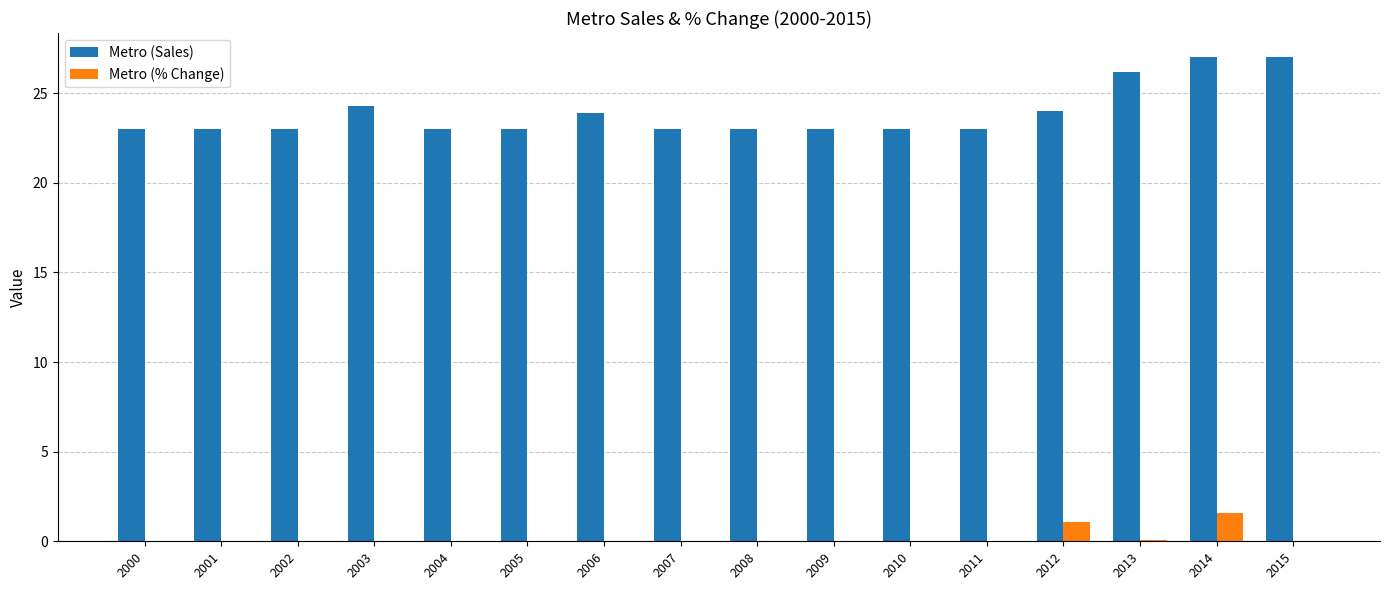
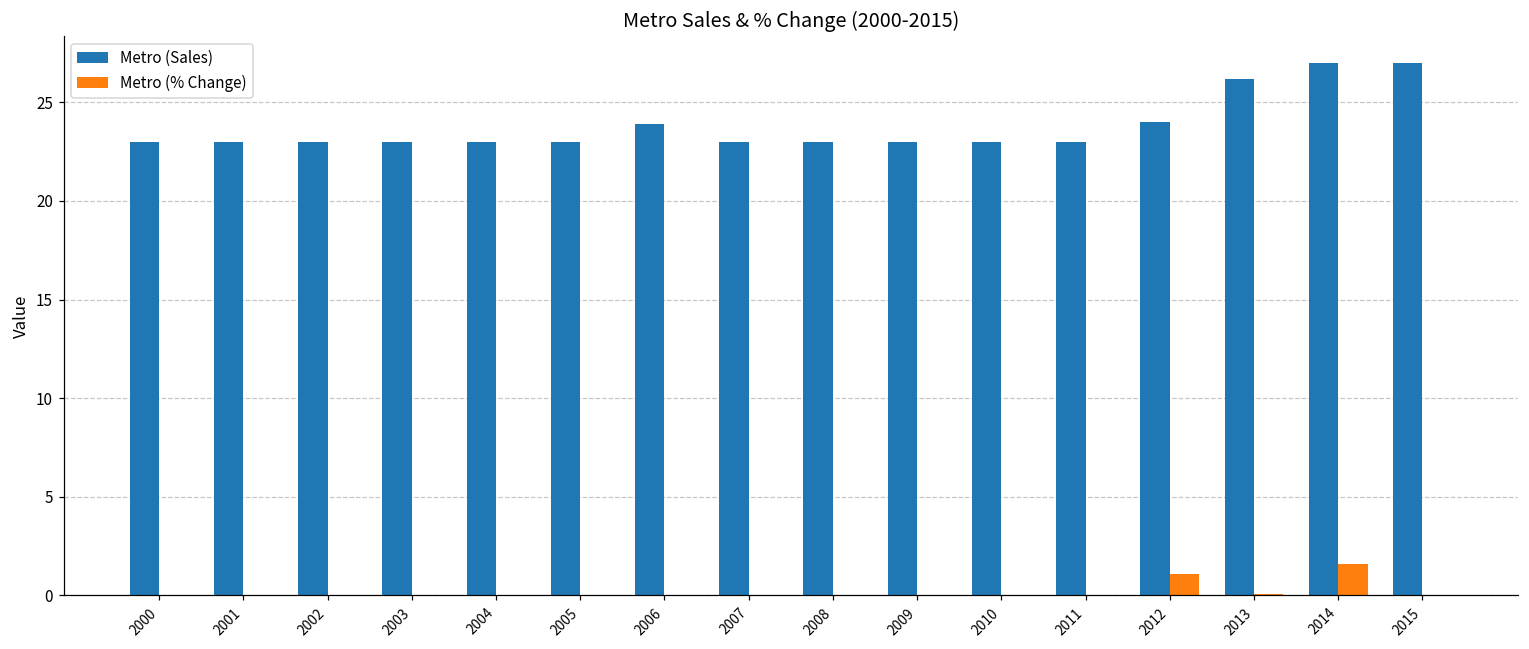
  {
    "Metro (Sales)": {
      "2000": 23.0,
      "2001": 23.0,
      "2002": 23.0,
-     "2003": 24.3,
+     "2003": 23.0,
      "2004": 23.0,
      "2005": 23.0,
      "2006": 23.9,
      "2007": 23.0,
      "2008": 23.0,
      "2009": 23.0,
      "2010": 23.0,
      "2011": 23.0,
      "2012": 24.0,
      "2013": 26.2,
      "2014": 27.0,
      "2015": 27.0
    },
    "Metro (% Change)": {
      "2000": 0.0,
      "2001": 0.0,
      "2002": 0.0,
      "2003": 0.0,
      "2004": 0.0,
      "2005": 0.0,
      "2006": 0.0,
      "2007": 0.0,
      "2008": 0.0,
      "2009": 0.0,
      "2010": 0.0,
      "2011": 0.0,
      "2012": 1.1,
      "2014": 1.6,
      "2015": 0.0
    }
  }
